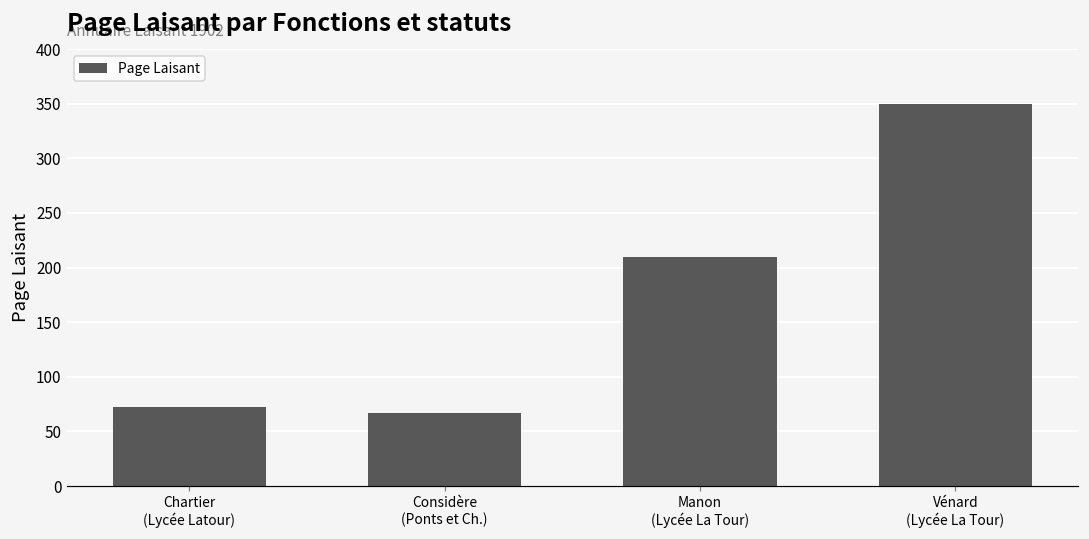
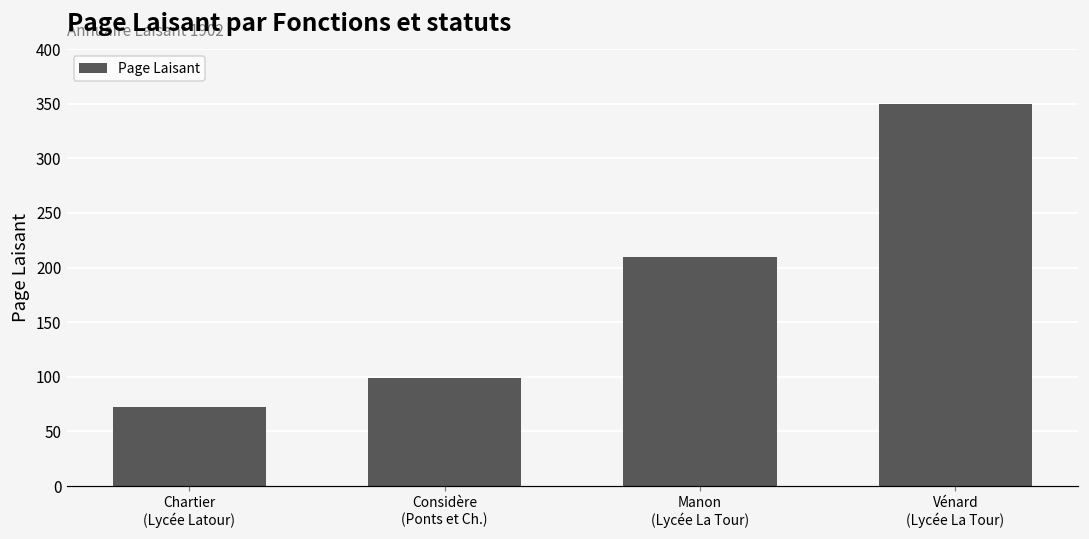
  {
    "Chartier (Lycée Latour)": 70,
-   "Considère (Ponts et Ch.)": 70,
+   "Considère (Ponts et Ch.)": 100,
    "Manon (Lycée La Tour)": 210,
    "Vénard (Lycée La Tour)": 350
  }
